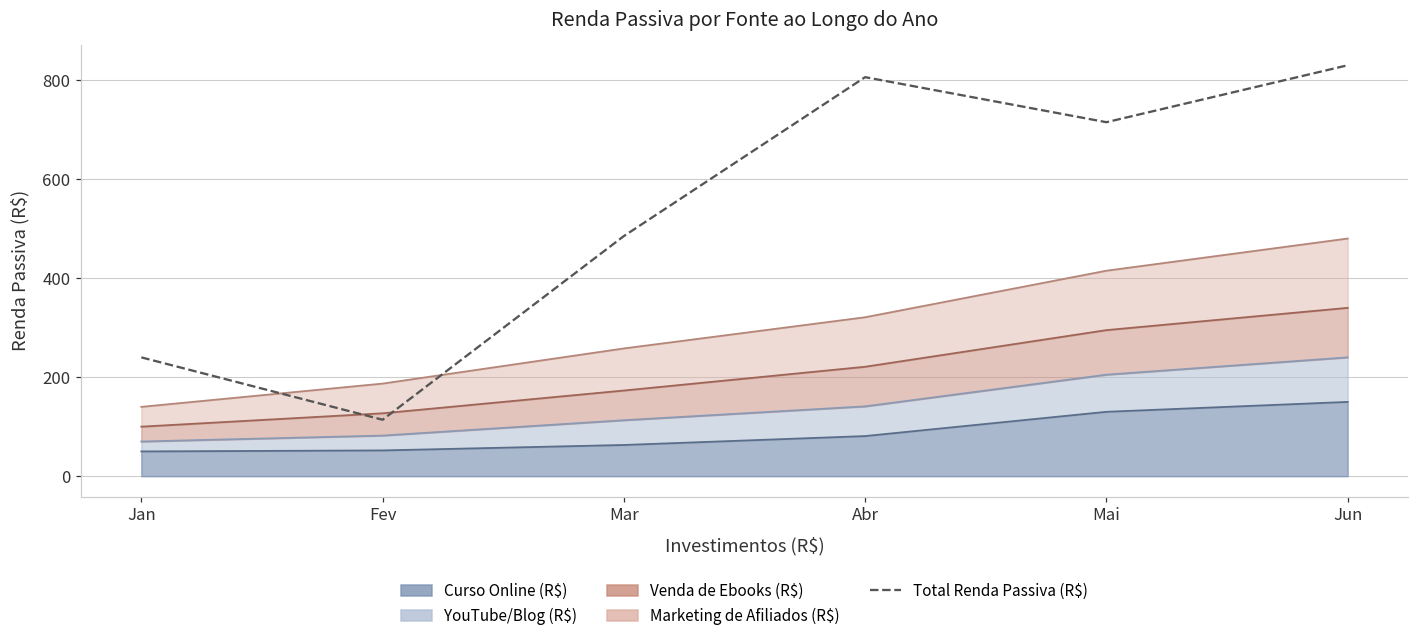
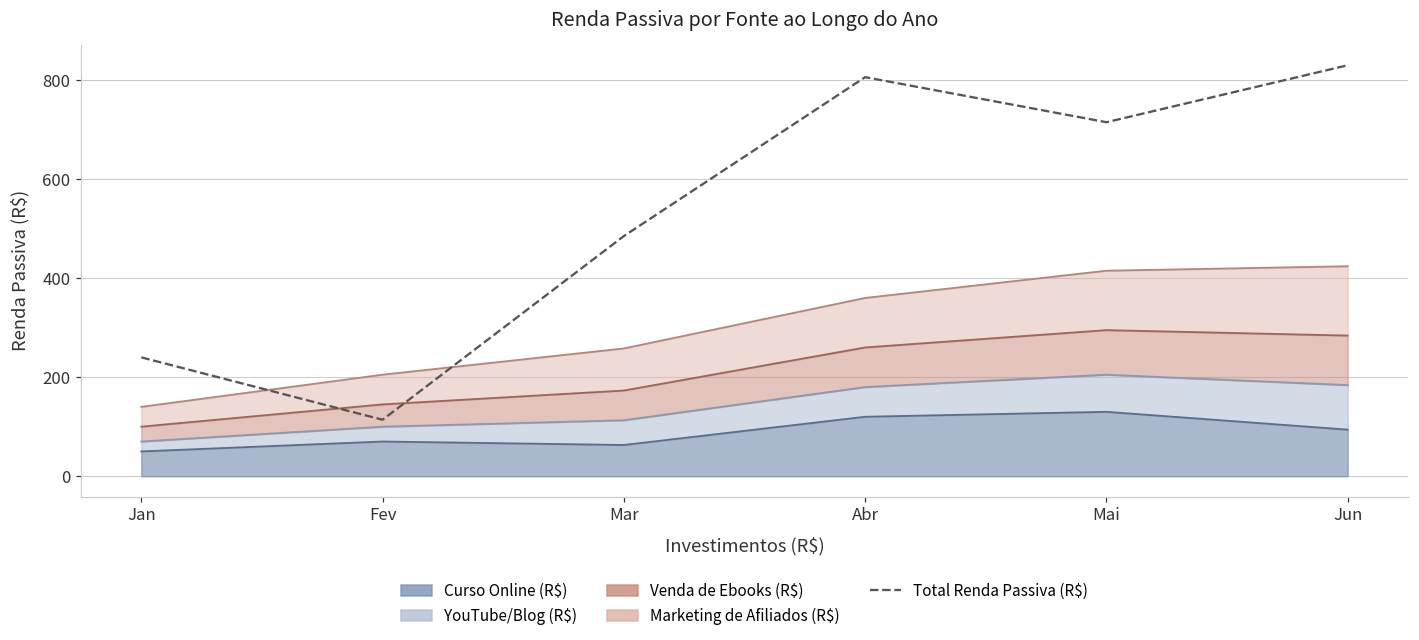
  {
    "Curso Online (R$)": {
      "Jan": 50,
-     "Fev": 50,
+     "Fev": 70,
      "Mar": 60,
-     "Abr": 80,
+     "Abr": 120,
      "Mai": 130,
-     "Jun": 150
+     "Jun": 90
    },
    "Total Renda Passiva (R$)": {
      "Jan": 240,
      "Fev": 110,
      "Mar": 490,
      "Abr": 810,
      "Mai": 720,
      "Jun": 830
    }
  }
